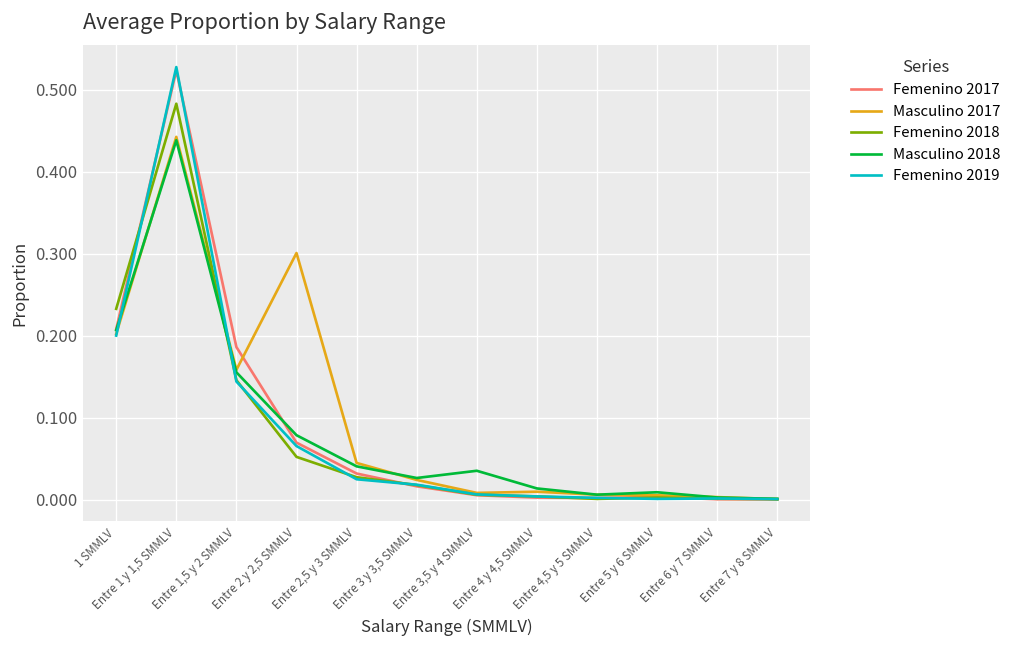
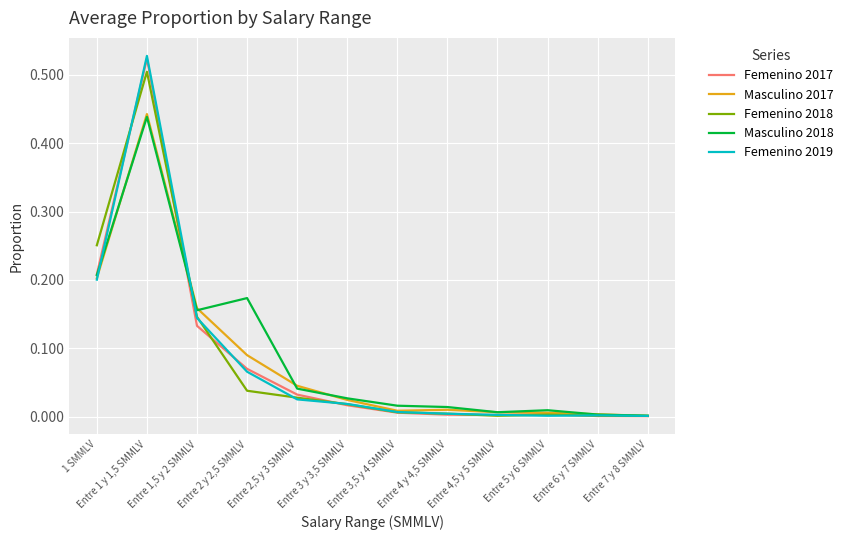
  {
    "Femenino 2017": {
      "Entre 1 y 1,5 SMMLV": 0.52,
-     "Entre 1,5 y 2 SMMLV": 0.19,
+     "Entre 1,5 y 2 SMMLV": 0.13,
      "Entre 2 y 2,5 SMMLV": 0.07,
      "Entre 2,5 y 3 SMMLV": 0.03
    },
    "Masculino 2017": {
      "Entre 1 y 1,5 SMMLV": 0.44,
-     "Entre 2 y 2,5 SMMLV": 0.30,
+     "Entre 2 y 2,5 SMMLV": 0.09,
      "Entre 2,5 y 3 SMMLV": 0.05,
      "Entre 4 y 4,5 SMMLV": 0.01
    },
    "Femenino 2018": {
-     "1 SMMLV": 0.23,
-     "Entre 1 y 1,5 SMMLV": 0.48,
-     "Entre 2 y 2,5 SMMLV": 0.05
+     "1 SMMLV": 0.25,
+     "Entre 1 y 1,5 SMMLV": 0.50,
+     "Entre 2 y 2,5 SMMLV": 0.04
    },
    "Masculino 2018": {
      "Entre 1 y 1,5 SMMLV": 0.44,
-     "Entre 2 y 2,5 SMMLV": 0.08,
+     "Entre 2 y 2,5 SMMLV": 0.17,
      "Entre 2,5 y 3 SMMLV": 0.04,
-     "Entre 3,5 y 4 SMMLV": 0.04,
+     "Entre 3,5 y 4 SMMLV": 0.02,
      "Entre 4 y 4,5 SMMLV": 0.01,
      "Entre 5 y 6 SMMLV": 0.01
    },
    "Femenino 2019": {
      "Entre 1 y 1,5 SMMLV": 0.53,
      "Entre 2 y 2,5 SMMLV": 0.07
    }
  }
